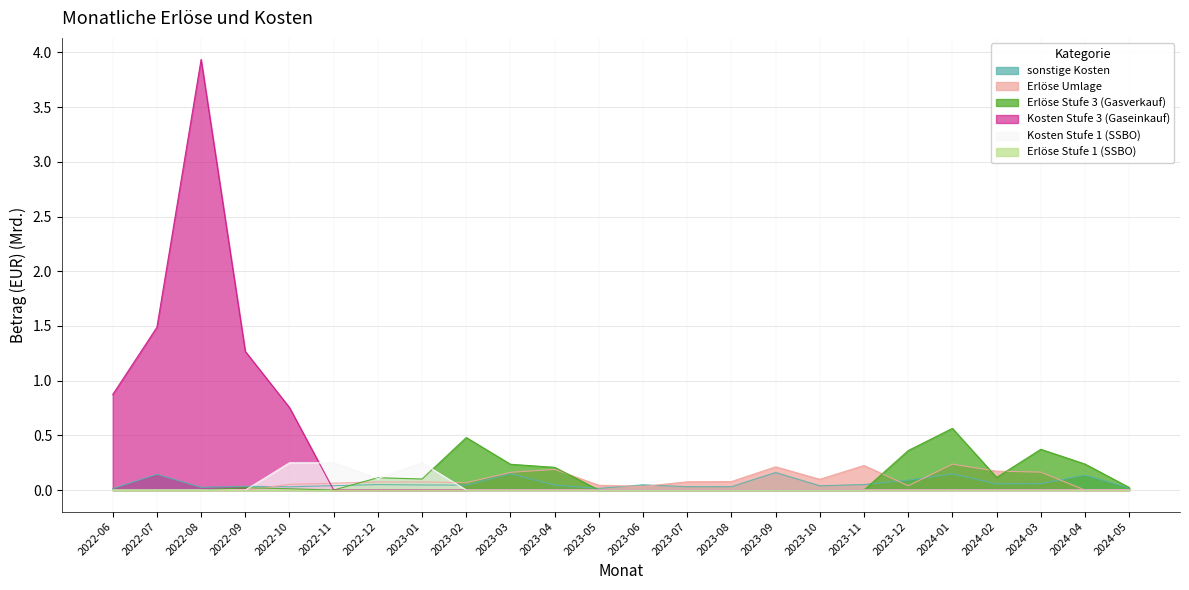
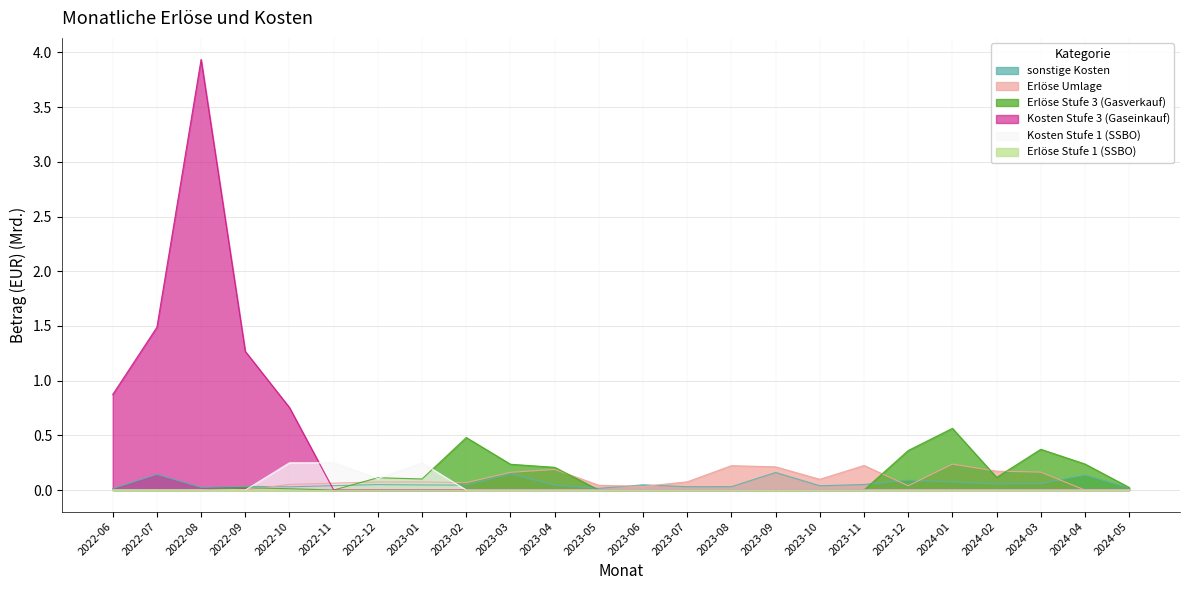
  {
    "sonstige Kosten": {
      "2022-07": 0.14,
      "2022-08": 0.02,
      "2022-12": 0.05,
      "2023-01": 0.05,
      "2023-04": 0.04,
      "2023-07": 0.03,
      "2023-08": 0.03,
      "2023-09": 0.16,
      "2023-10": 0.04,
      "2023-11": 0.05,
      "2023-12": 0.09,
-     "2024-01": 0.15,
+     "2024-01": 0.07,
      "2024-02": 0.06,
      "2024-03": 0.06,
      "2024-04": 0.14
    },
    "Erlöse Umlage": {
      "2022-12": 0.07,
      "2023-01": 0.07,
      "2023-05": 0.04,
      "2023-07": 0.08,
-     "2023-08": 0.08,
+     "2023-08": 0.22,
      "2023-09": 0.21,
      "2023-10": 0.10,
      "2023-11": 0.22,
      "2023-12": 0.04,
      "2024-01": 0.24,
      "2024-02": 0.17,
      "2024-03": 0.16
    },
    "Erlöse Stufe 3 (Gasverkauf)": {
      "2023-01": 0.10,
      "2023-02": 0.48,
      "2023-03": 0.24,
      "2023-12": 0.36,
      "2024-01": 0.56,
      "2024-02": 0.12,
      "2024-03": 0.37,
      "2024-04": 0.24
    },
    "Kosten Stufe 3 (Gaseinkauf)": {
      "2022-06": 0.87,
      "2022-07": 1.49,
      "2022-08": 3.94,
      "2022-09": 1.27,
      "2022-10": 0.75
    },
    "Kosten Stufe 1 (SSBO)": {
      "2022-10": 0.25,
      "2022-11": 0.25,
      "2023-01": 0.25
    }
  }
